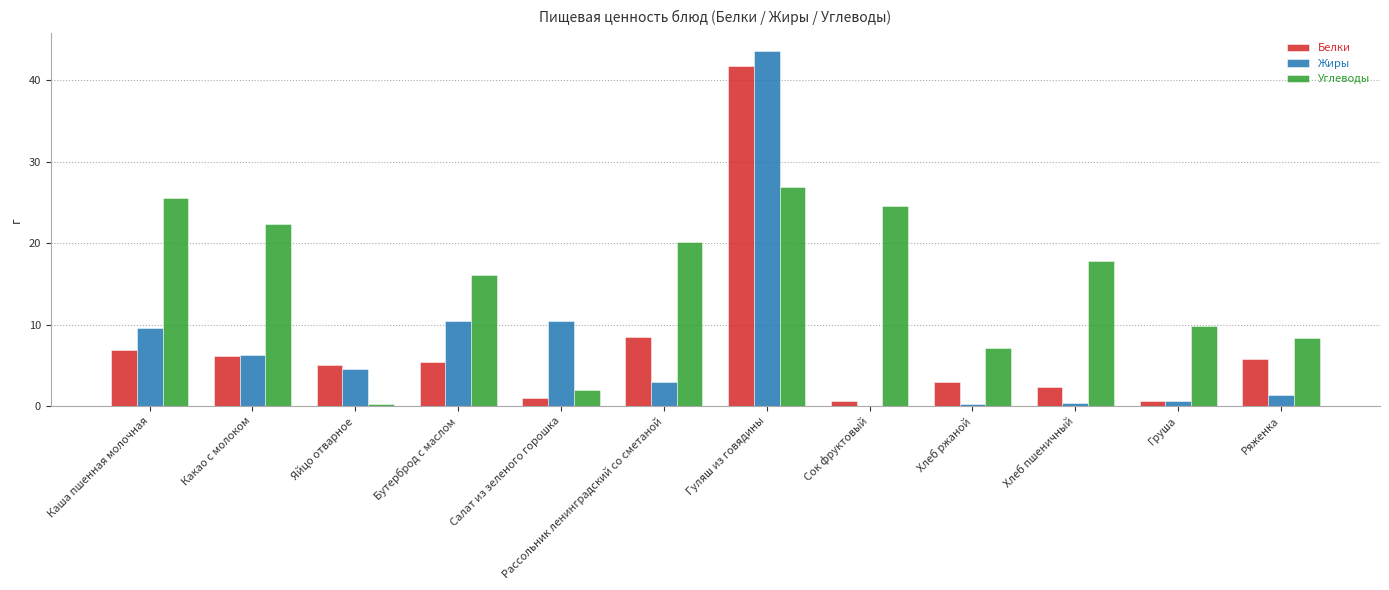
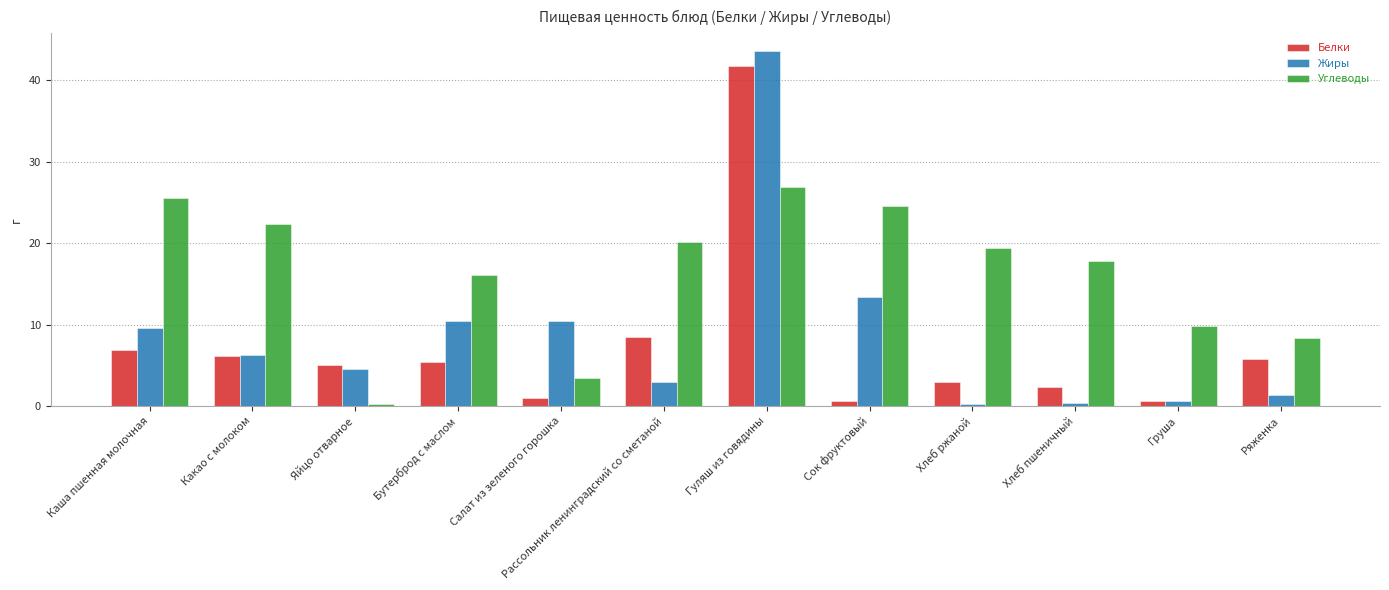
  {
    "Белки": {
      "Каша пшенная молочная": 7,
      "Какао с молоком": 6,
      "Яйцо отварное": 5,
      "Бутерброд с маслом": 5,
      "Салат из зеленого горошка": 1,
      "Рассольник ленинградский со сметаной": 9,
      "Гуляш из говядины": 42,
      "Сок фруктовый": 1,
      "Хлеб ржаной": 3,
      "Хлеб пшеничный": 2,
      "Груша": 1,
      "Ряженка": 6
    },
    "Жиры": {
      "Каша пшенная молочная": 10,
      "Какао с молоком": 6,
      "Яйцо отварное": 5,
      "Бутерброд с маслом": 11,
      "Салат из зеленого горошка": 10,
      "Рассольник ленинградский со сметаной": 3,
      "Гуляш из говядины": 44,
-     "Сок фруктовый": 0,
+     "Сок фруктовый": 13,
      "Хлеб пшеничный": 0,
      "Груша": 1,
      "Ряженка": 1
    },
    "Углеводы": {
      "Каша пшенная молочная": 26,
      "Какао с молоком": 22,
      "Бутерброд с маслом": 16,
-     "Салат из зеленого горошка": 2,
+     "Салат из зеленого горошка": 3,
      "Рассольник ленинградский со сметаной": 20,
      "Гуляш из говядины": 27,
      "Сок фруктовый": 25,
-     "Хлеб ржаной": 7,
+     "Хлеб ржаной": 19,
      "Хлеб пшеничный": 18,
      "Груша": 10,
      "Ряженка": 8
    }
  }
